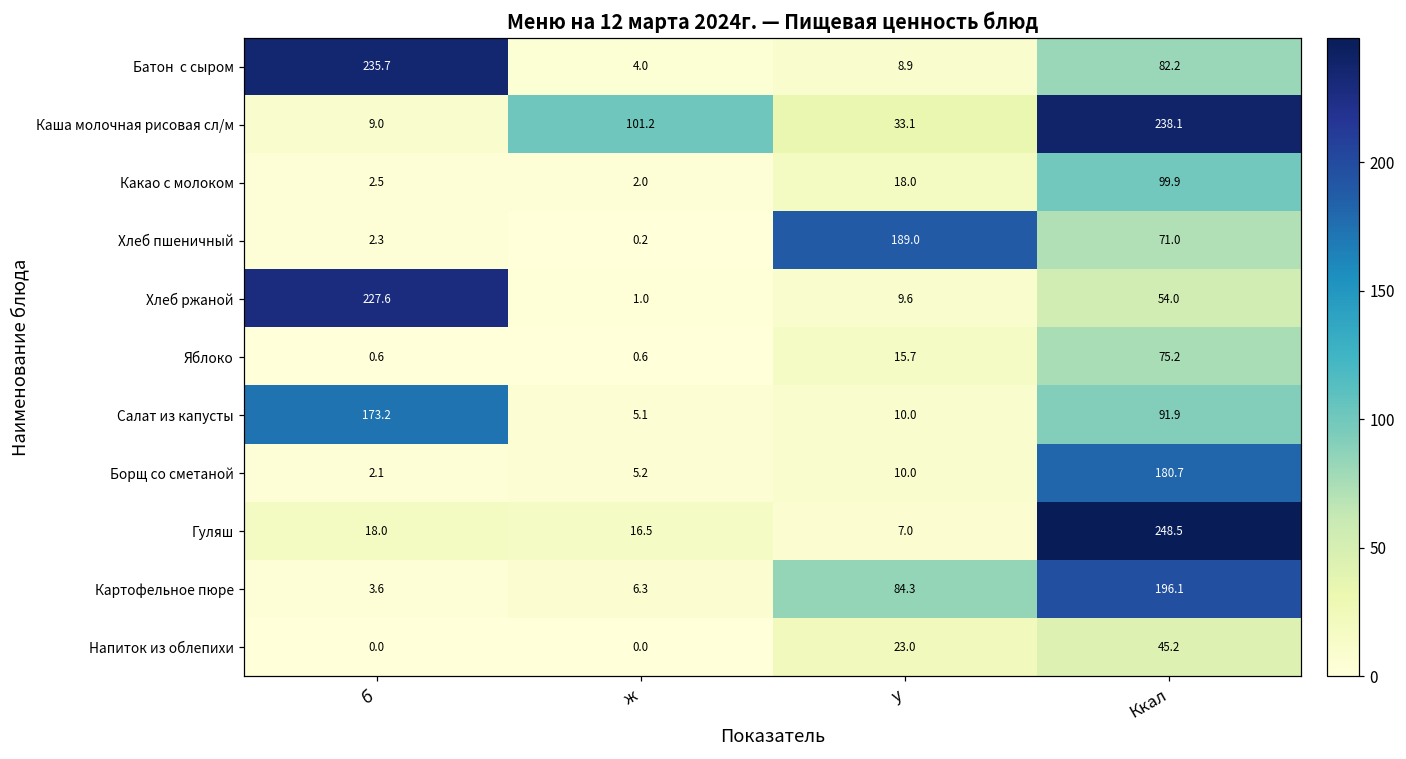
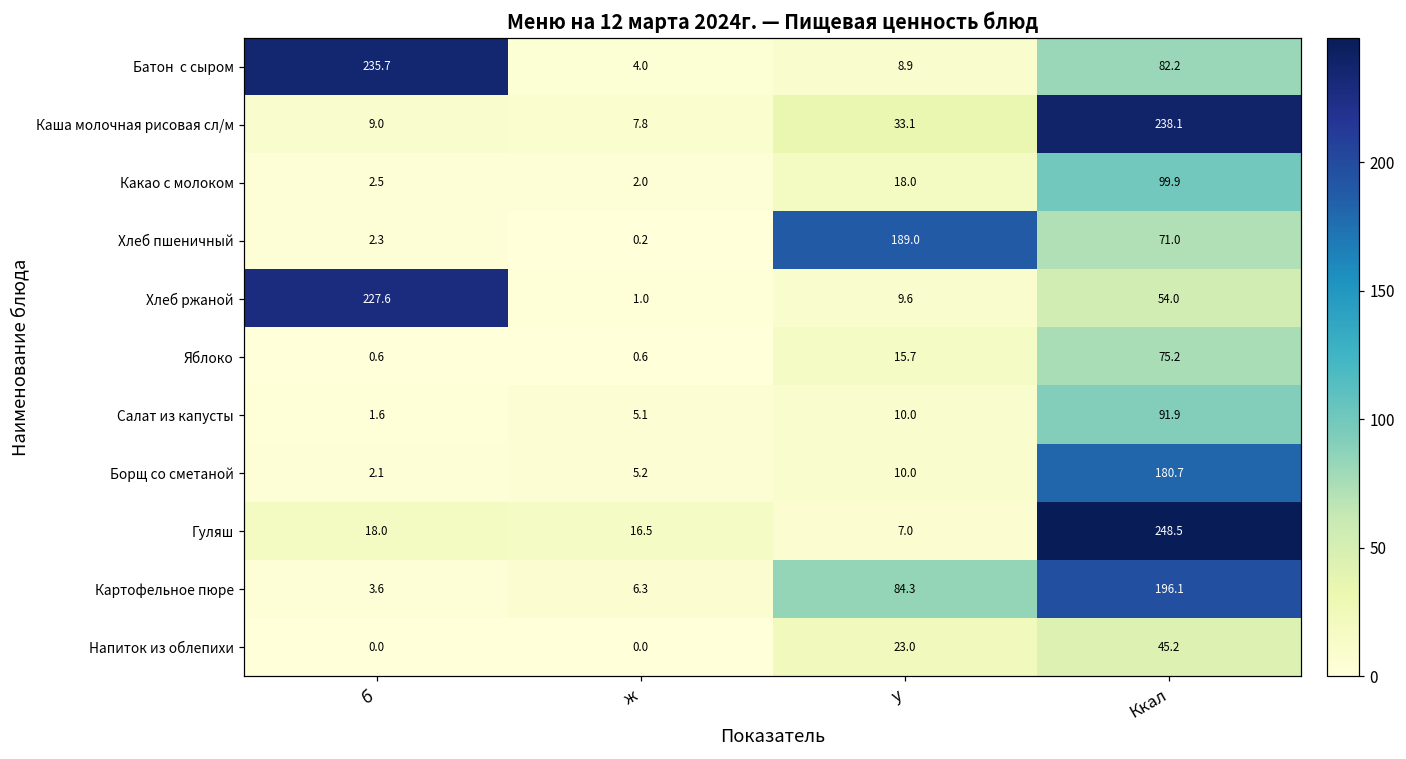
  {
    "Батон с сыром": {
      "б": 235.7,
      "ж": 4.0,
      "у": 8.9,
      "Ккал": 82.2
    },
    "Каша молочная рисовая сл/м": {
      "б": 9.0,
-     "ж": 101.2,
+     "ж": 7.8,
      "у": 33.1,
      "Ккал": 238.1
    },
    "Какао с молоком": {
      "б": 2.5,
      "ж": 2.0,
      "у": 18.0,
      "Ккал": 99.9
    },
    "Хлеб пшеничный": {
      "б": 2.3,
      "ж": 0.2,
      "у": 189.0,
      "Ккал": 71.0
    },
    "Хлеб ржаной": {
      "б": 227.6,
      "ж": 1.0,
      "у": 9.6,
      "Ккал": 54.0
    },
    "Яблоко": {
      "б": 0.6,
      "ж": 0.6,
      "у": 15.7,
      "Ккал": 75.2
    },
    "Салат из капусты": {
-     "б": 173.2,
+     "б": 1.6,
      "ж": 5.1,
      "у": 10.0,
      "Ккал": 91.9
    },
    "Борщ со сметаной": {
      "б": 2.1,
      "ж": 5.2,
      "у": 10.0,
      "Ккал": 180.7
    },
    "Гуляш": {
      "б": 18.0,
      "ж": 16.5,
      "у": 7.0,
      "Ккал": 248.5
    },
    "Картофельное пюре": {
      "б": 3.6,
      "ж": 6.3,
      "у": 84.3,
      "Ккал": 196.1
    },
    "Напиток из облепихи": {
      "б": 0.0,
      "ж": 0.0,
      "у": 23.0,
      "Ккал": 45.2
    }
  }
